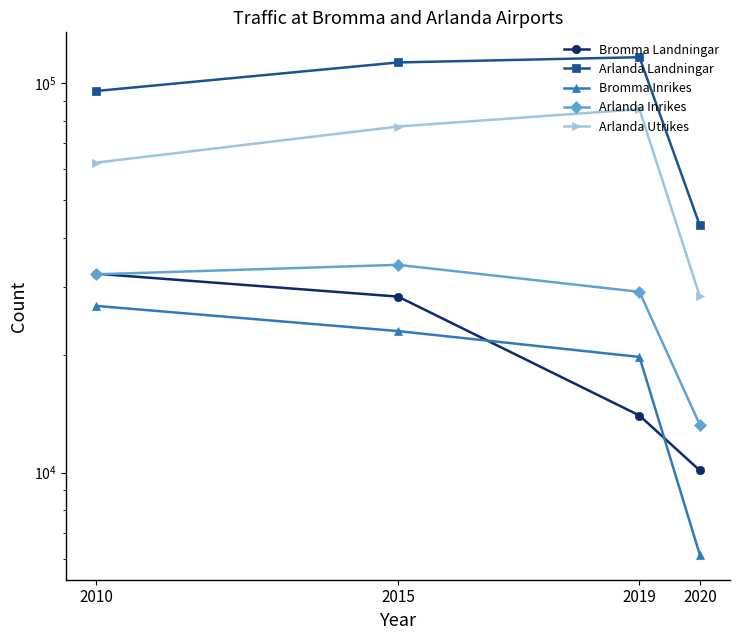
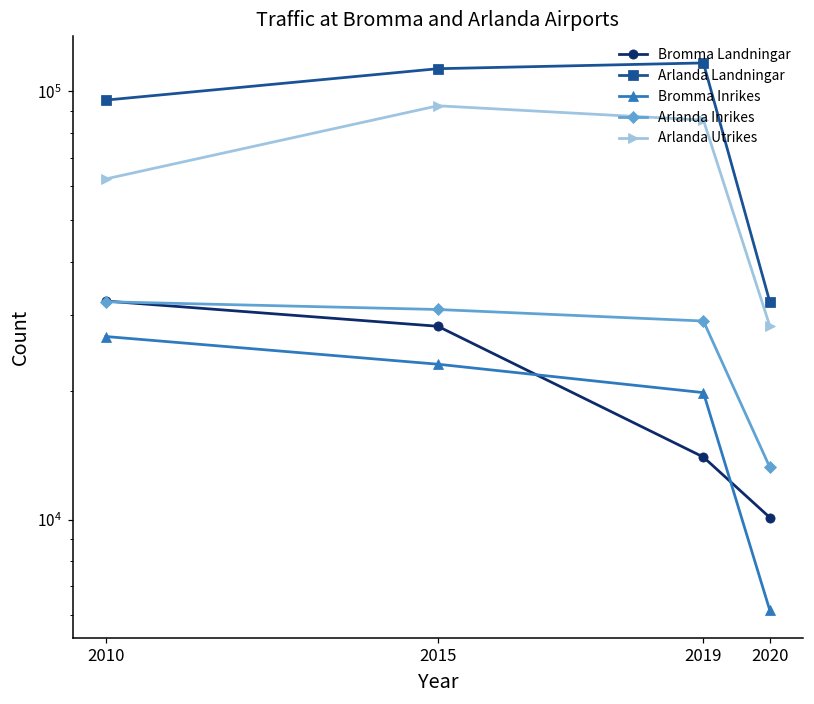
  {
    "Bromma Landningar": {
      "2015": 28000,
      "2019": 14000,
      "2020": 10100
    },
    "Arlanda Landningar": {
      "2010": 95000,
      "2015": 113000,
      "2019": 117000,
-     "2020": 43000
+     "2020": 32000
    },
    "Bromma Inrikes": {
      "2010": 27000,
      "2015": 23000,
      "2019": 20000,
      "2020": 6100
    },
    "Arlanda Inrikes": {
-     "2015": 34000,
+     "2015": 31000,
      "2019": 29000,
      "2020": 13300
    },
    "Arlanda Utrikes": {
      "2010": 62000,
-     "2015": 77000,
+     "2015": 93000,
      "2019": 86000,
      "2020": 28000
    }
  }
